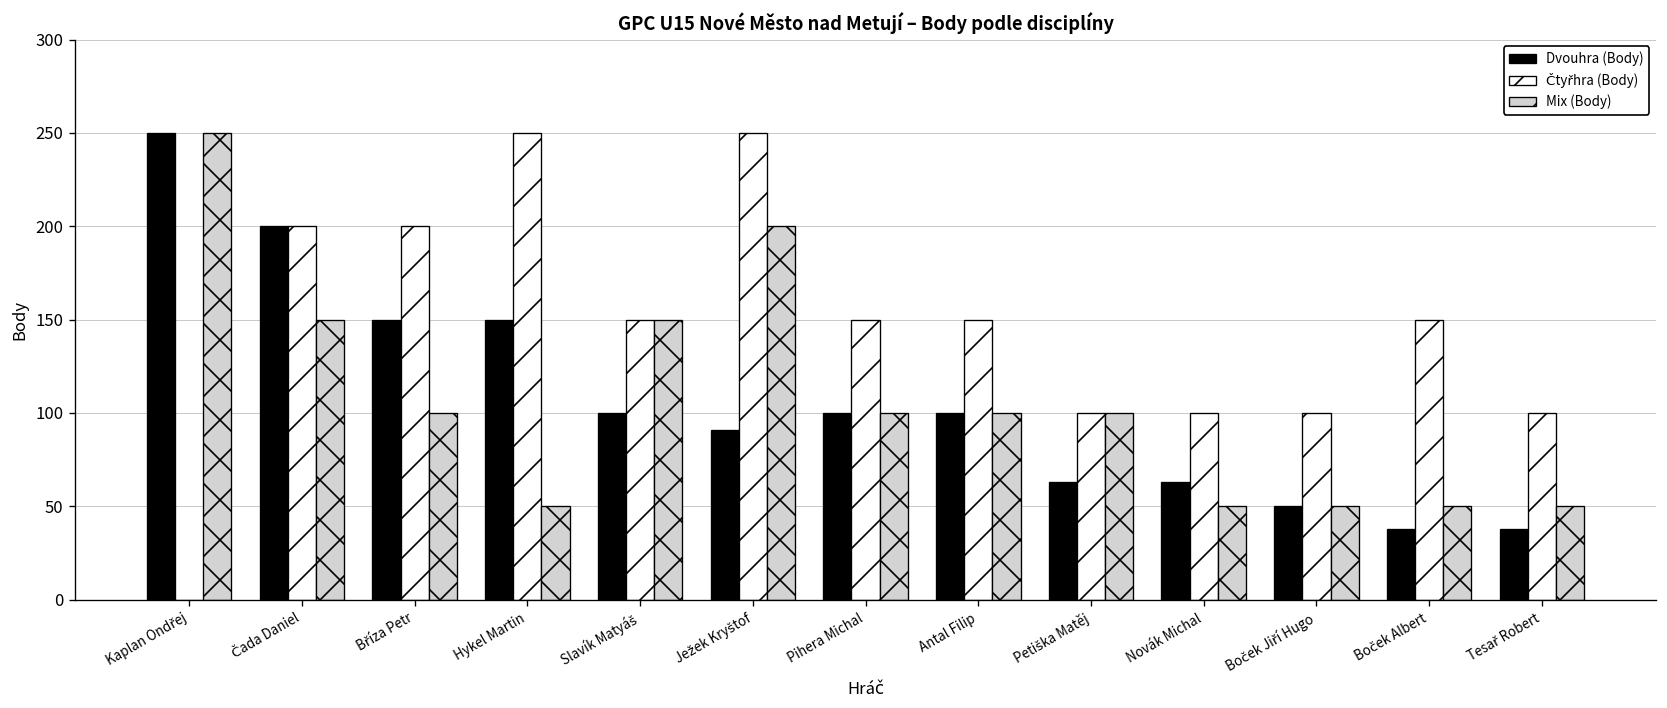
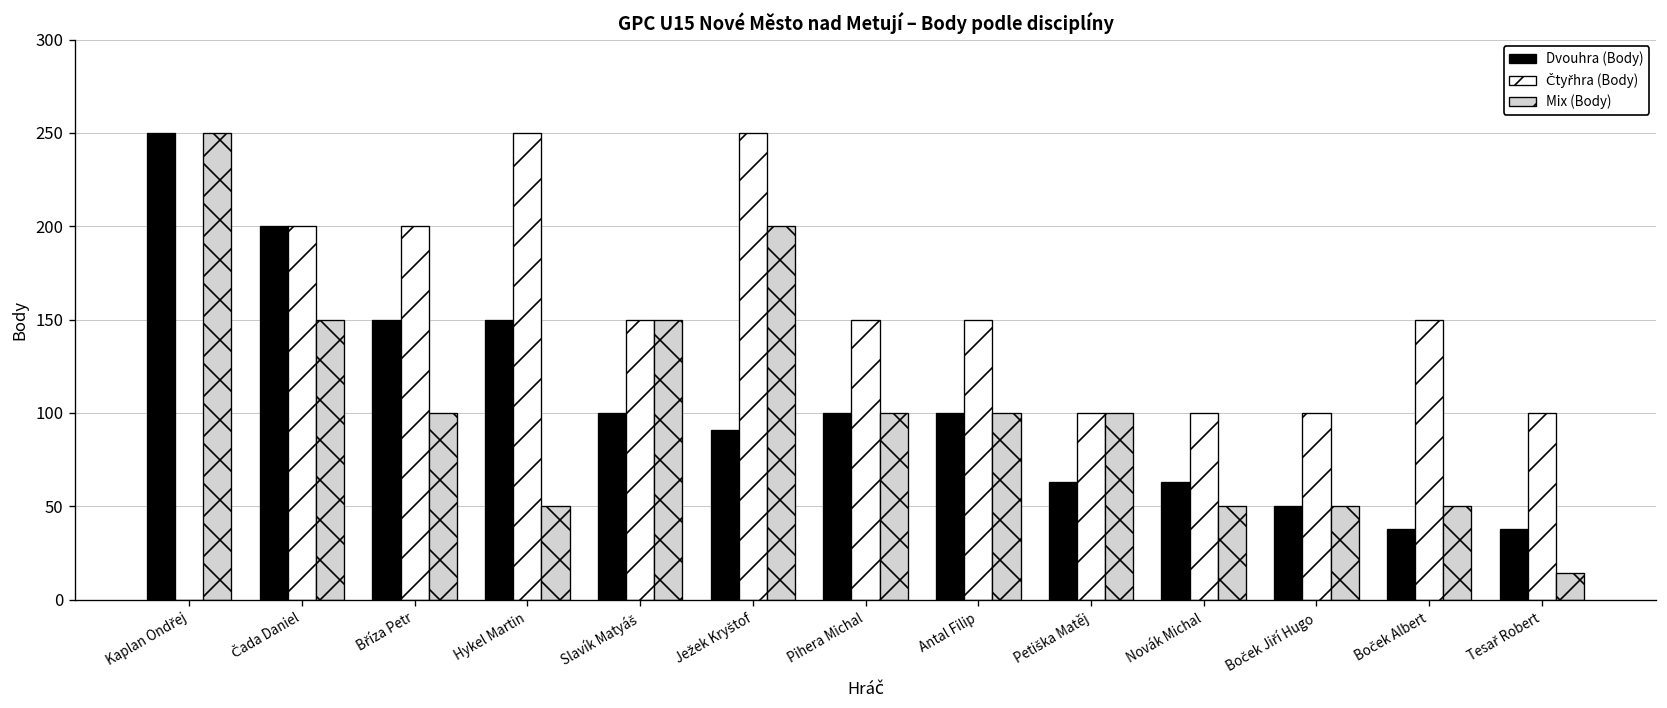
  {
    "Dvouhra (Body)": {
      "Kaplan Ondřej": 250,
      "Čada Daniel": 200,
      "Bříza Petr": 150,
      "Hykel Martin": 150,
      "Slavík Matyáš": 100,
      "Ježek Kryštof": 91,
      "Pihera Michal": 100,
      "Antal Filip": 100,
      "Petiška Matěj": 63,
      "Novák Michal": 63,
      "Boček Jiří Hugo": 50,
      "Boček Albert": 38,
      "Tesař Robert": 38
    },
    "Čtyřhra (Body)": {
      "Kaplan Ondřej": 0,
      "Čada Daniel": 200,
      "Bříza Petr": 200,
      "Hykel Martin": 250,
      "Slavík Matyáš": 150,
      "Ježek Kryštof": 250,
      "Pihera Michal": 150,
      "Antal Filip": 150,
      "Petiška Matěj": 100,
      "Novák Michal": 100,
      "Boček Jiří Hugo": 100,
      "Boček Albert": 150,
      "Tesař Robert": 100
    },
    "Mix (Body)": {
      "Kaplan Ondřej": 250,
      "Čada Daniel": 150,
      "Bříza Petr": 100,
      "Hykel Martin": 50,
      "Slavík Matyáš": 150,
      "Ježek Kryštof": 200,
      "Pihera Michal": 100,
      "Antal Filip": 100,
      "Petiška Matěj": 100,
      "Novák Michal": 50,
      "Boček Jiří Hugo": 50,
      "Boček Albert": 50,
-     "Tesař Robert": 50
+     "Tesař Robert": 14
    }
  }
